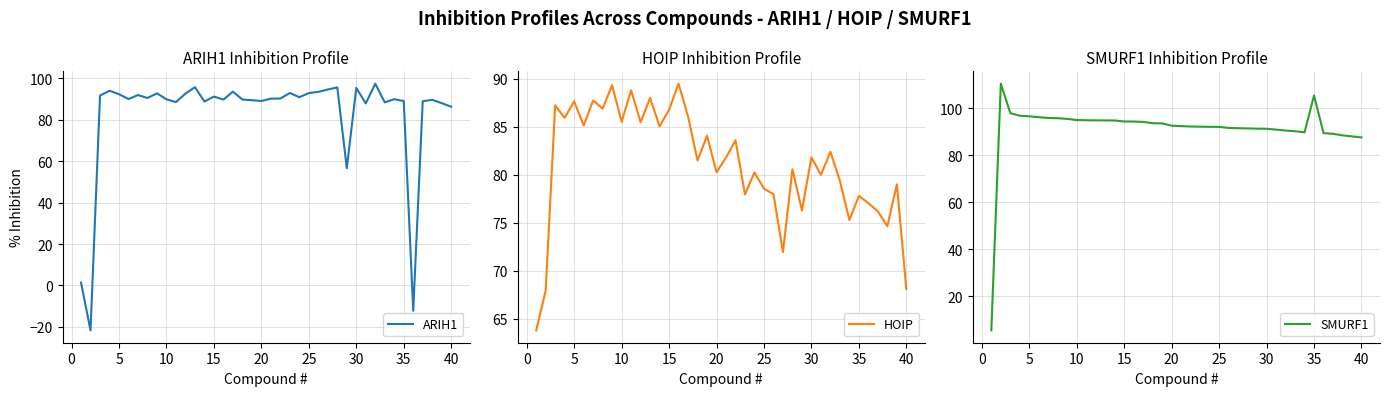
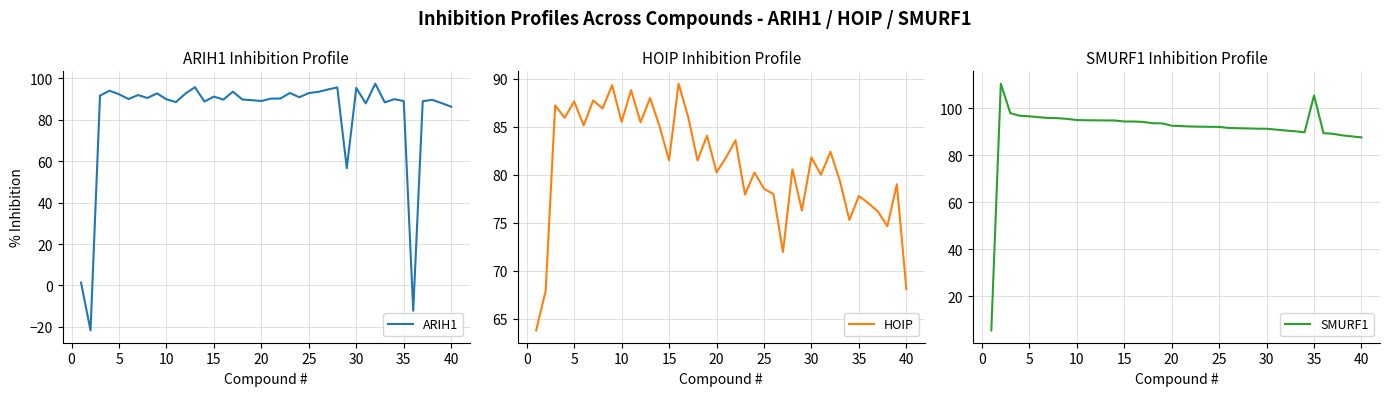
  {
    "ARIH1 Inhibition Profile": {
      "5": 92,
      "10": 90,
      "15": 91,
      "20": 89,
      "25": 93,
      "30": 95,
      "35": 89,
      "40": 86
    },
    "HOIP Inhibition Profile": {
      "5": 88,
      "10": 86,
-     "15": 87,
+     "15": 82,
      "20": 80,
      "25": 79,
      "30": 82,
      "35": 78,
      "40": 68
    },
    "SMURF1 Inhibition Profile": {
      "5": 97,
      "10": 95,
      "15": 94,
      "20": 93,
      "25": 92,
      "30": 91,
      "35": 105,
      "40": 88
    }
  }
